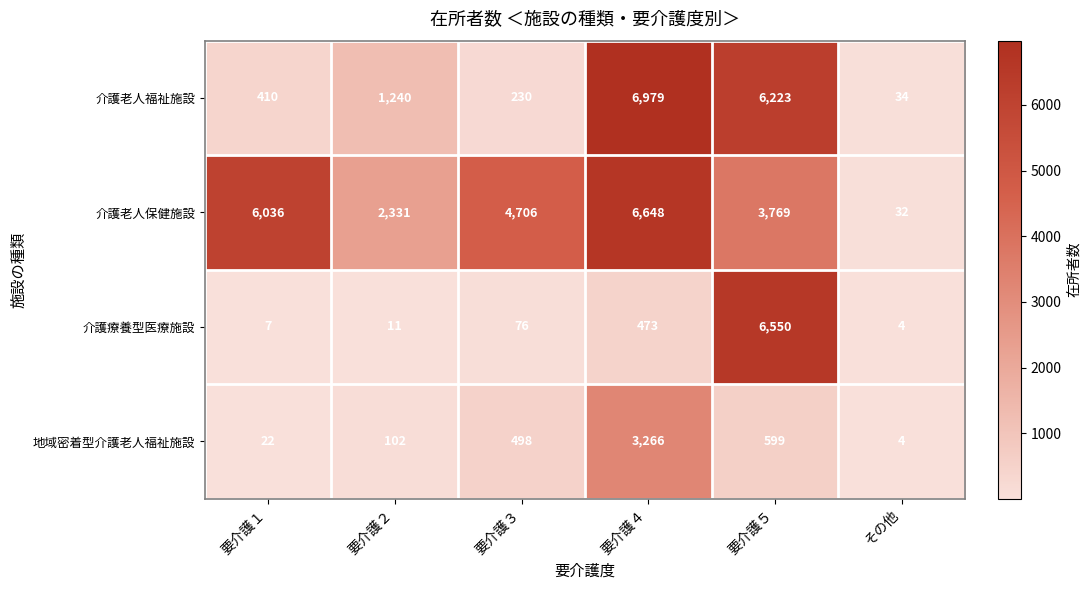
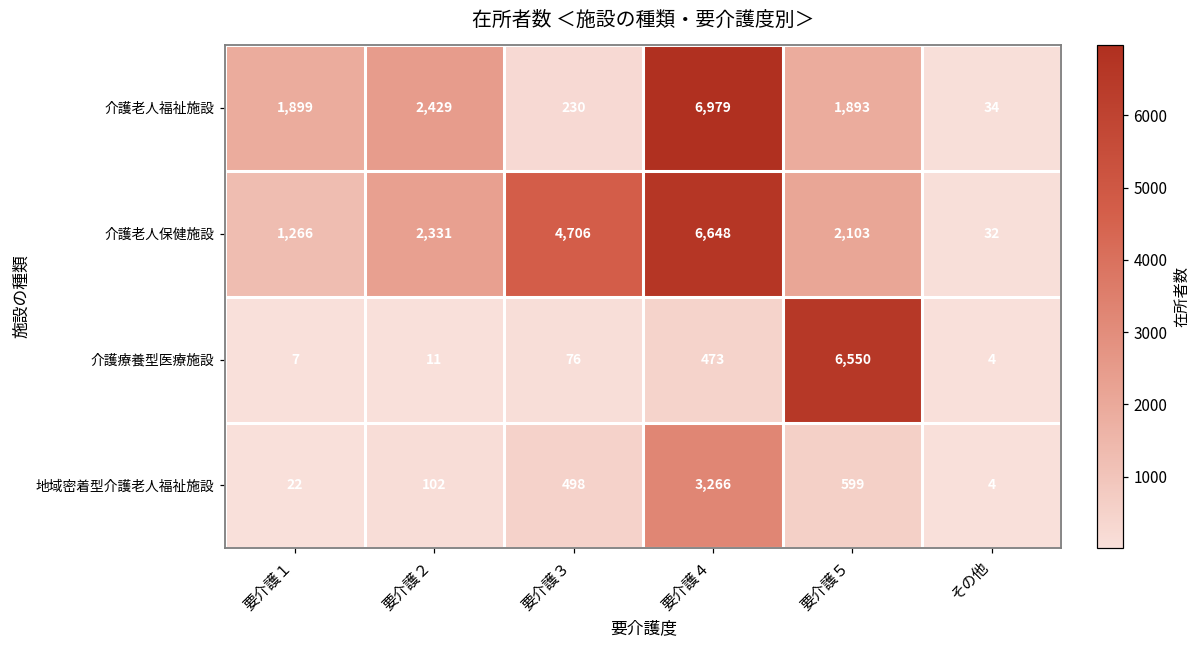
  {
    "介護老人福祉施設": {
-     "要介護１": "410",
-     "要介護２": "1,240",
+     "要介護１": "1,899",
+     "要介護２": "2,429",
      "要介護４": "6,979",
-     "要介護５": "6,223"
+     "要介護５": "1,893"
    },
    "介護老人保健施設": {
-     "要介護１": "6,036",
+     "要介護１": "1,266",
      "要介護２": "2,331",
      "要介護３": "4,706",
      "要介護４": "6,648",
-     "要介護５": "3,769"
+     "要介護５": "2,103"
    },
    "介護療養型医療施設": {
      "要介護４": "473",
      "要介護５": "6,550"
    },
    "地域密着型介護老人福祉施設": {
      "要介護３": "498",
      "要介護４": "3,266",
      "要介護５": "599"
    }
  }
